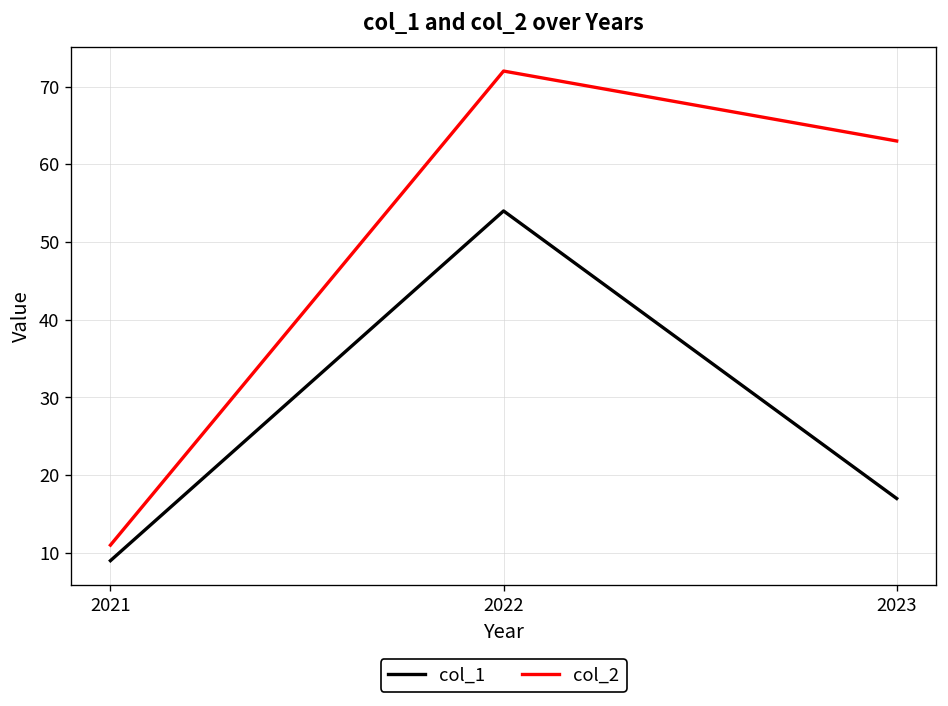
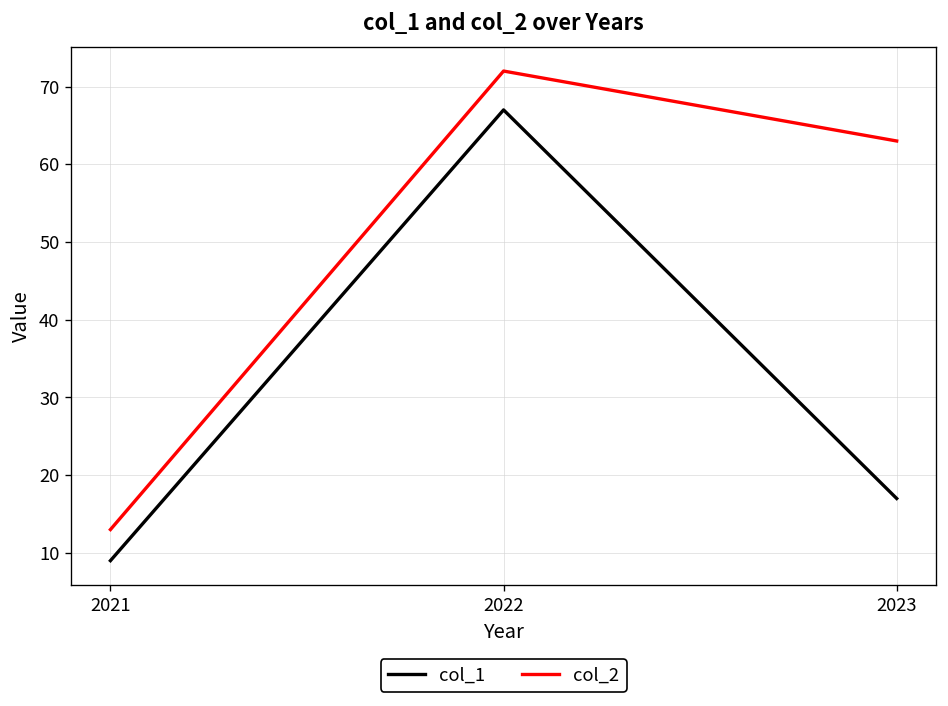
  {
    "col_1": {
      "2021": 9,
-     "2022": 54,
+     "2022": 67,
      "2023": 17
    },
    "col_2": {
-     "2021": 11,
+     "2021": 13,
      "2022": 72,
      "2023": 63
    }
  }
